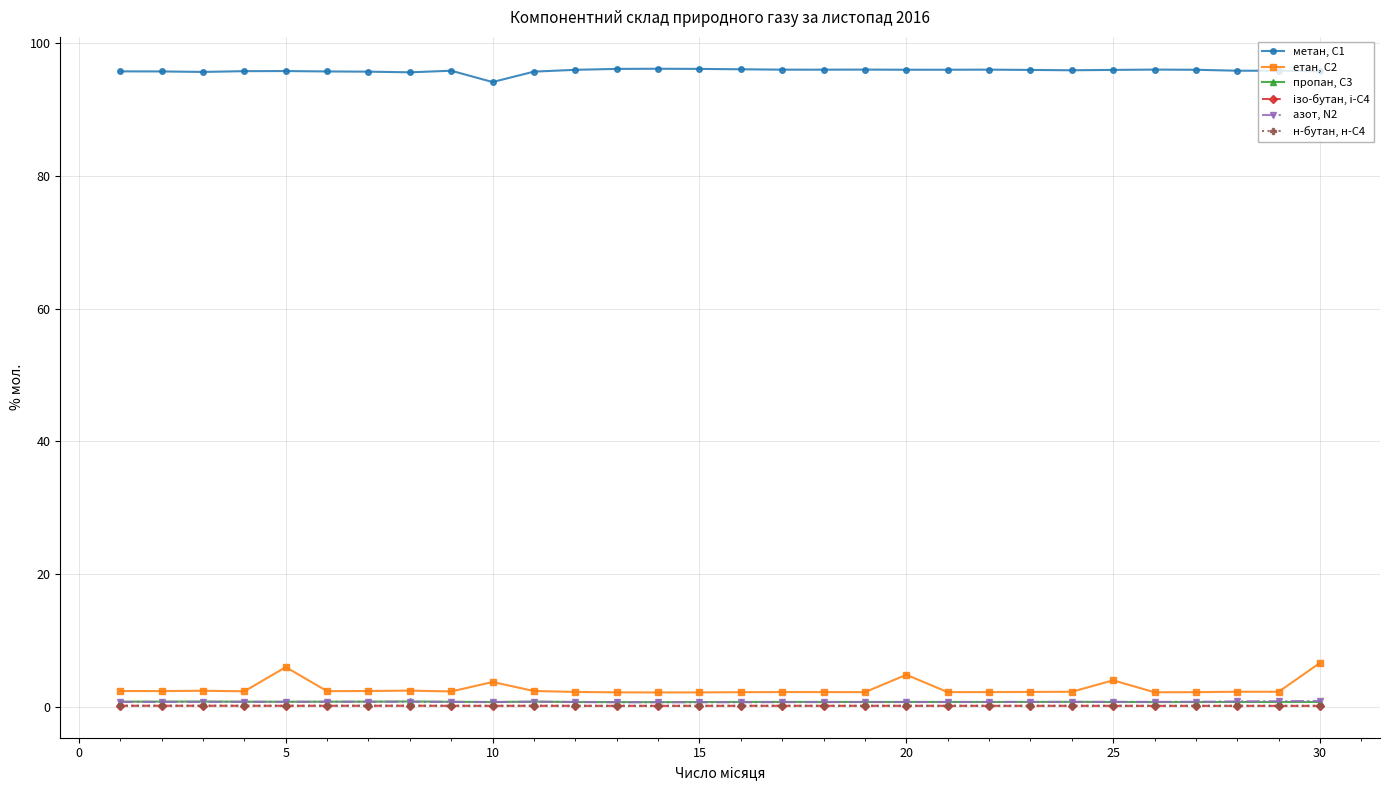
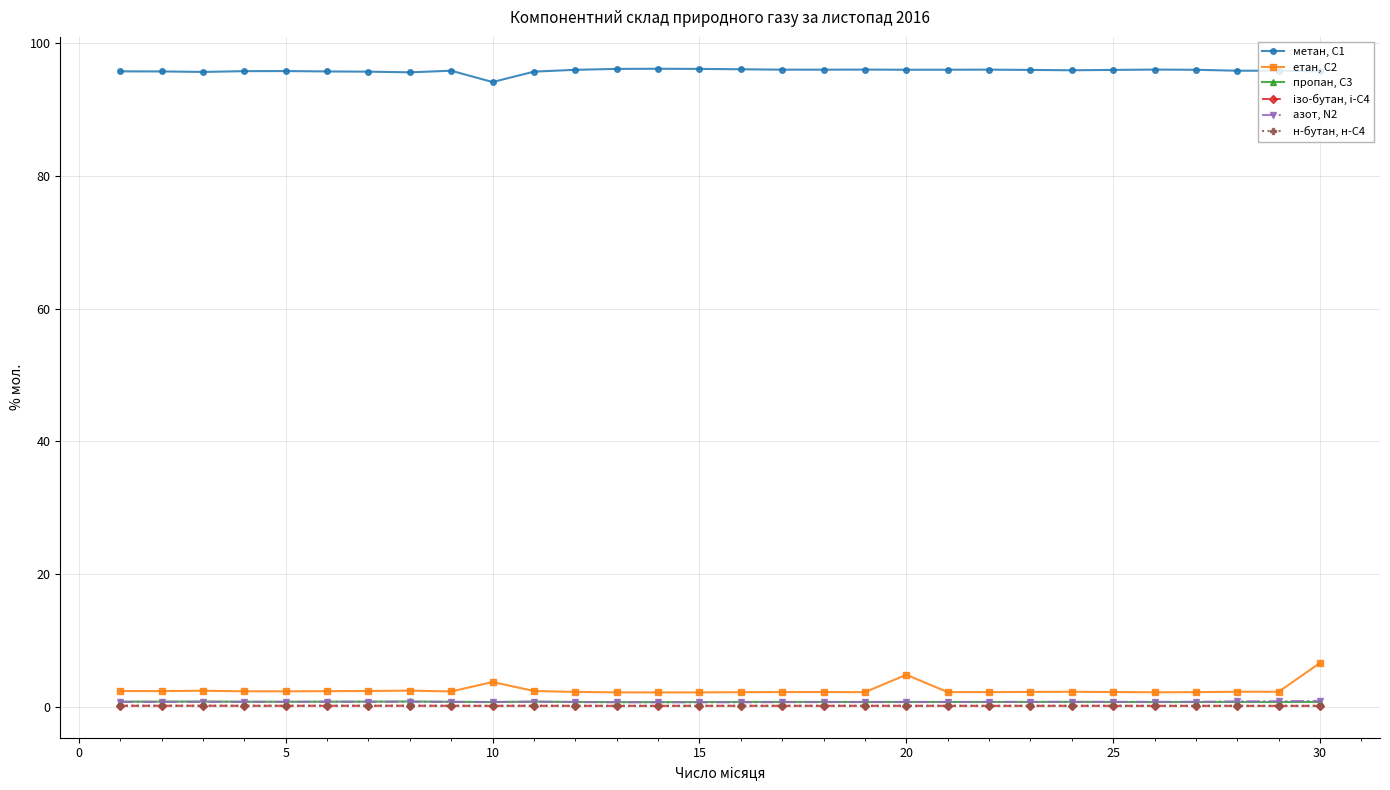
  {
    "метан, С1": {
      "5": 96,
      "10": 94,
      "15": 96,
      "20": 96,
      "25": 96
    },
    "етан, С2": {
-     "5": 6,
+     "5": 2,
      "10": 4,
      "15": 2,
      "20": 5,
-     "25": 4,
+     "25": 2,
      "30": 7
    },
    "н-бутан, н-С4": {
      "5": 0,
      "10": 0,
      "15": 0,
      "20": 0,
      "25": 0,
      "30": 0
    }
  }
